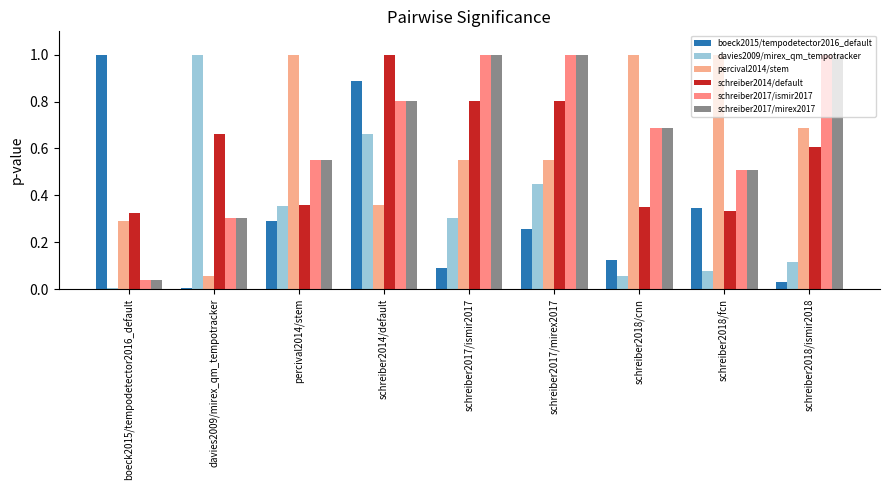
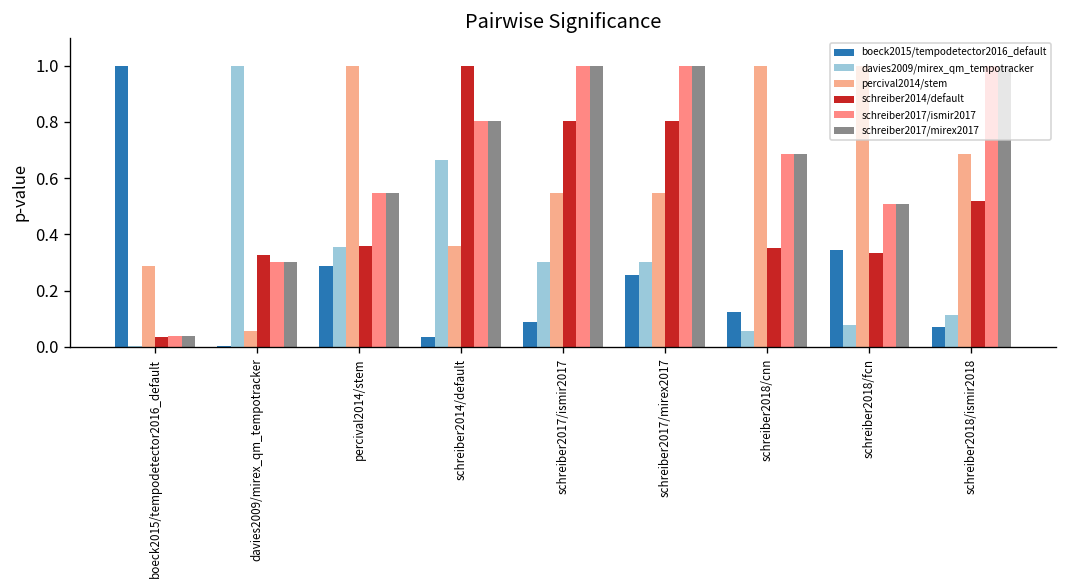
  {
    "boeck2015/tempodetector2016_default": {
      "boeck2015/tempodetector2016_default": 1.00,
      "percival2014/stem": 0.29,
-     "schreiber2014/default": 0.89,
+     "schreiber2014/default": 0.04,
      "schreiber2017/ismir2017": 0.09,
      "schreiber2017/mirex2017": 0.26,
      "schreiber2018/cnn": 0.13,
      "schreiber2018/fcn": 0.34,
-     "schreiber2018/ismir2018": 0.03
+     "schreiber2018/ismir2018": 0.07
    },
    "davies2009/mirex_qm_tempotracker": {
      "davies2009/mirex_qm_tempotracker": 1.00,
      "percival2014/stem": 0.36,
      "schreiber2014/default": 0.66,
      "schreiber2017/ismir2017": 0.30,
-     "schreiber2017/mirex2017": 0.45,
+     "schreiber2017/mirex2017": 0.30,
      "schreiber2018/cnn": 0.06,
      "schreiber2018/fcn": 0.08,
      "schreiber2018/ismir2018": 0.11
    },
    "schreiber2014/default": {
-     "boeck2015/tempodetector2016_default": 0.32,
-     "davies2009/mirex_qm_tempotracker": 0.66,
+     "boeck2015/tempodetector2016_default": 0.04,
+     "davies2009/mirex_qm_tempotracker": 0.33,
      "percival2014/stem": 0.36,
      "schreiber2014/default": 1.00,
      "schreiber2017/ismir2017": 0.80,
      "schreiber2017/mirex2017": 0.80,
      "schreiber2018/cnn": 0.35,
      "schreiber2018/fcn": 0.33,
-     "schreiber2018/ismir2018": 0.61
+     "schreiber2018/ismir2018": 0.52
    },
    "schreiber2017/mirex2017": {
      "boeck2015/tempodetector2016_default": 0.04,
      "davies2009/mirex_qm_tempotracker": 0.30,
      "percival2014/stem": 0.55,
      "schreiber2014/default": 0.80,
      "schreiber2017/ismir2017": 1.00,
      "schreiber2017/mirex2017": 1.00,
      "schreiber2018/cnn": 0.69,
      "schreiber2018/fcn": 0.51
    }
  }
